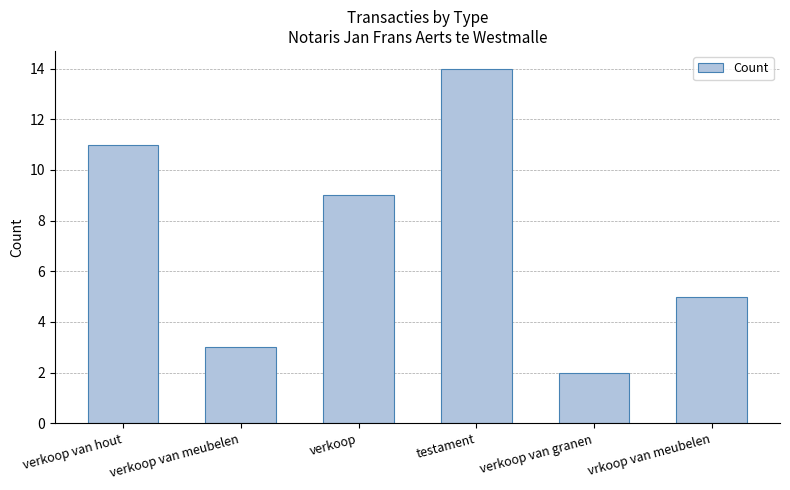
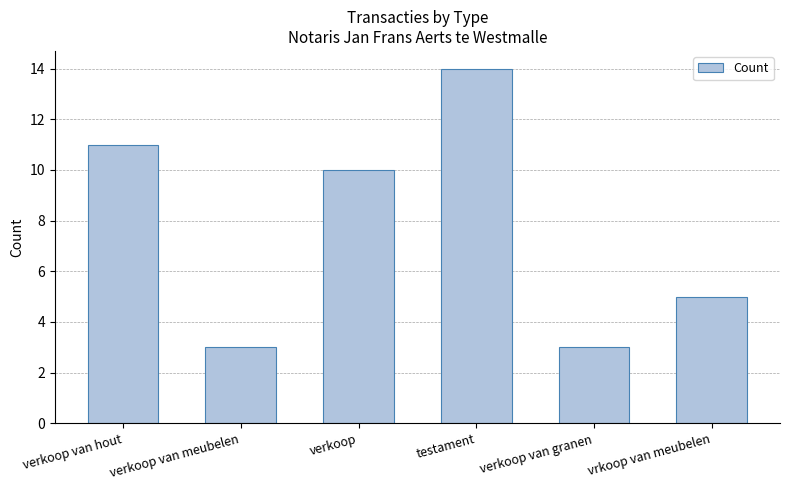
  {
    "verkoop van hout": 11,
    "verkoop van meubelen": 3,
-   "verkoop": 9,
+   "verkoop": 10,
    "testament": 14,
-   "verkoop van granen": 2,
+   "verkoop van granen": 3,
    "vrkoop van meubelen": 5
  }
